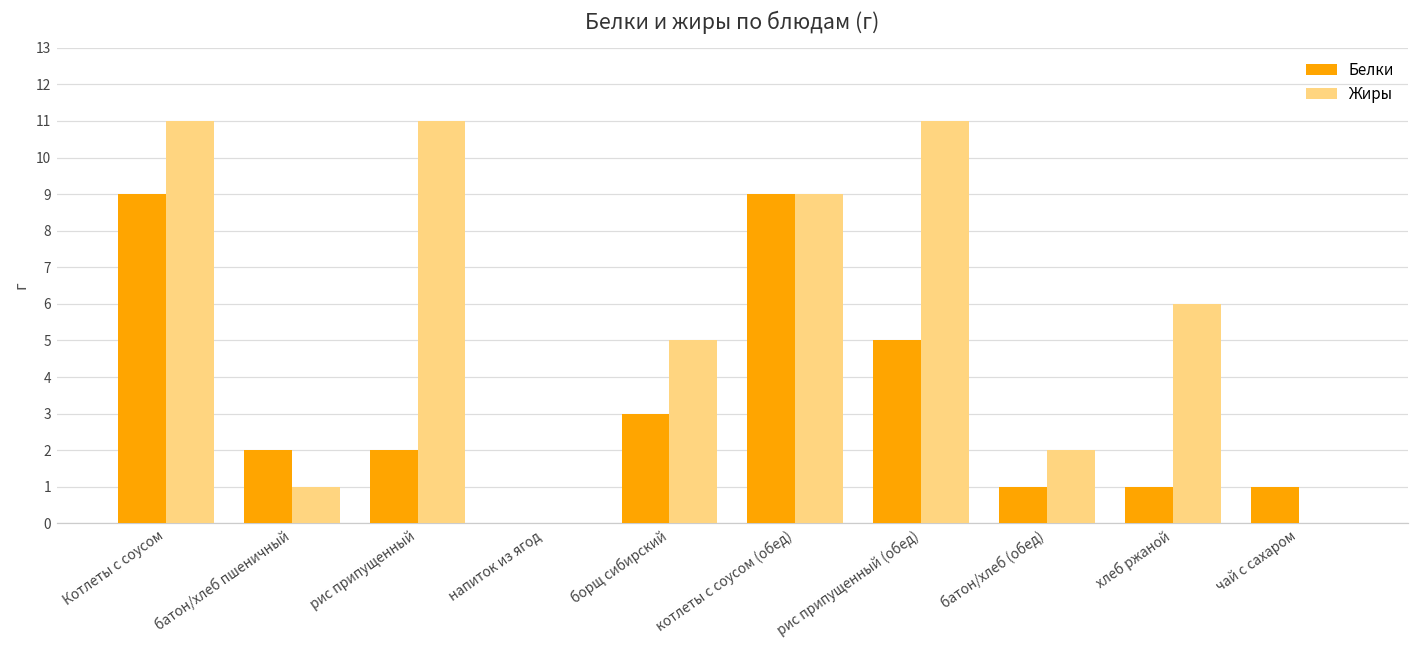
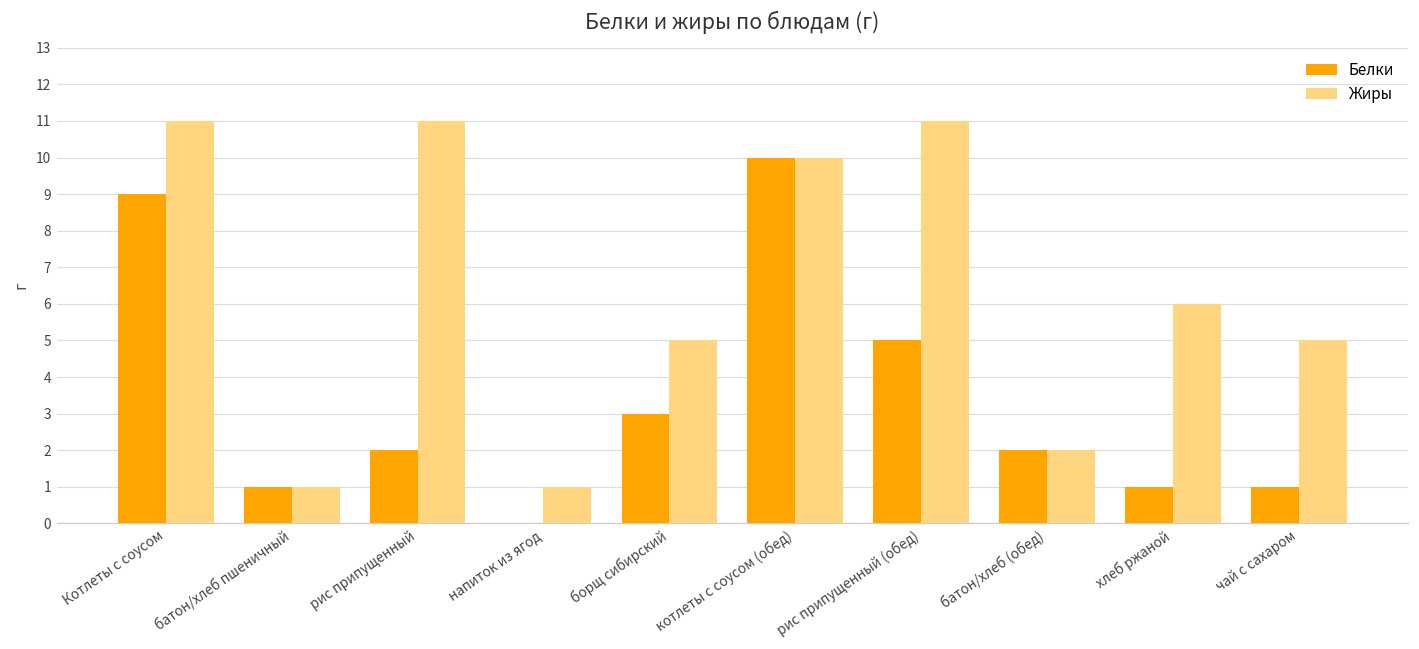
  {
    "Белки": {
      "Котлеты с соусом": 9,
-     "батон/хлеб пшеничный": 2,
+     "батон/хлеб пшеничный": 1,
      "рис припущенный": 2,
      "напиток из ягод": 0,
      "борщ сибирский": 3,
-     "котлеты с соусом (обед)": 9,
+     "котлеты с соусом (обед)": 10,
      "рис припущенный (обед)": 5,
-     "батон/хлеб (обед)": 1,
+     "батон/хлеб (обед)": 2,
      "хлеб ржаной": 1,
      "чай с сахаром": 1
    },
    "Жиры": {
      "Котлеты с соусом": 11,
      "батон/хлеб пшеничный": 1,
      "рис припущенный": 11,
-     "напиток из ягод": 0,
+     "напиток из ягод": 1,
      "борщ сибирский": 5,
-     "котлеты с соусом (обед)": 9,
+     "котлеты с соусом (обед)": 10,
      "рис припущенный (обед)": 11,
      "батон/хлеб (обед)": 2,
      "хлеб ржаной": 6,
-     "чай с сахаром": 0
+     "чай с сахаром": 5
    }
  }
